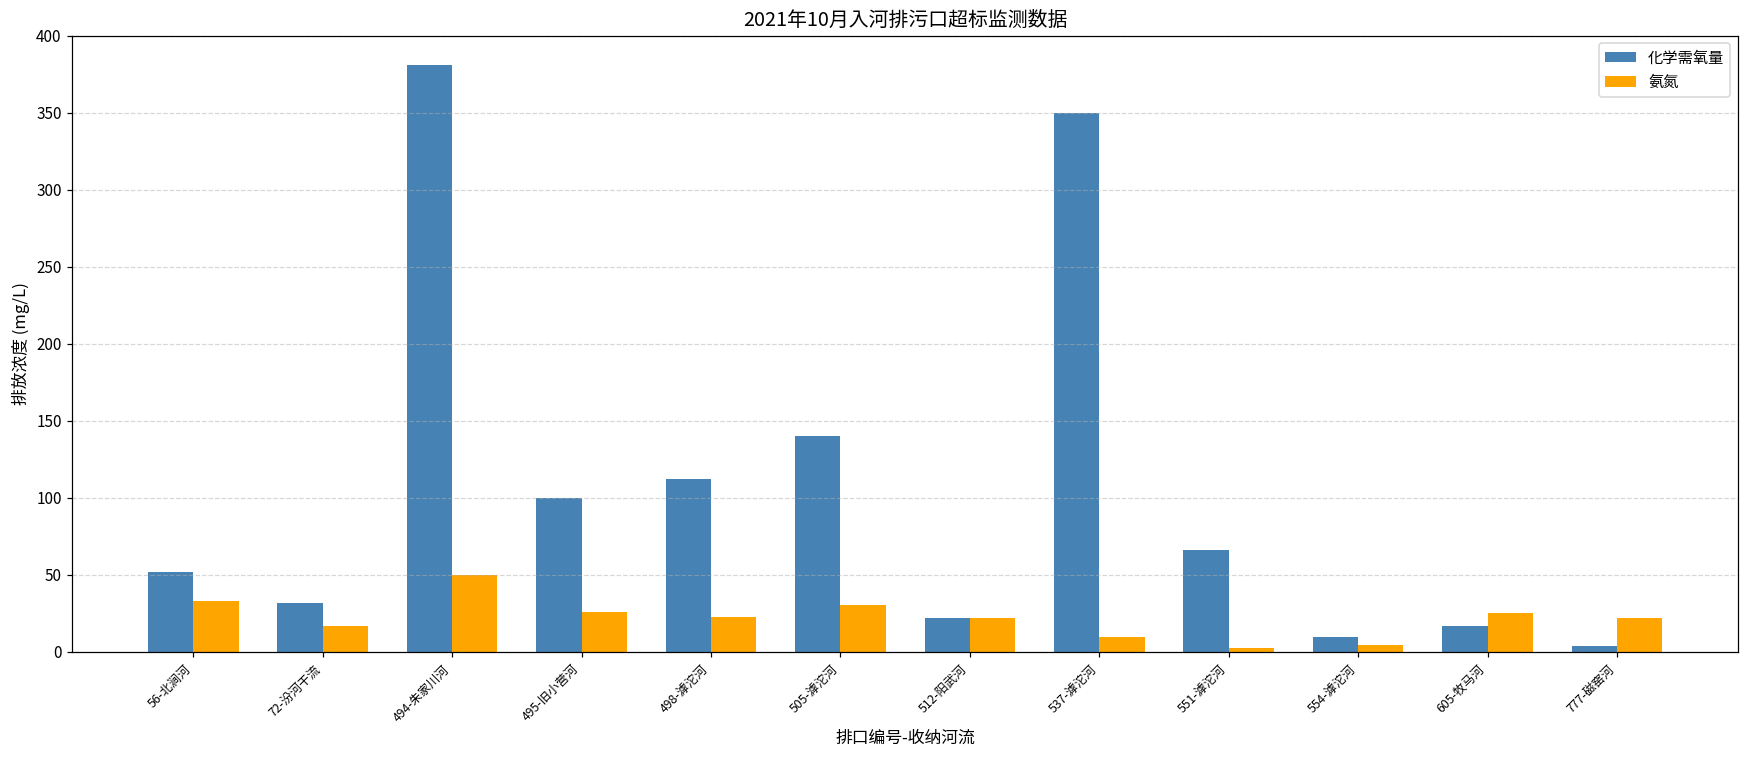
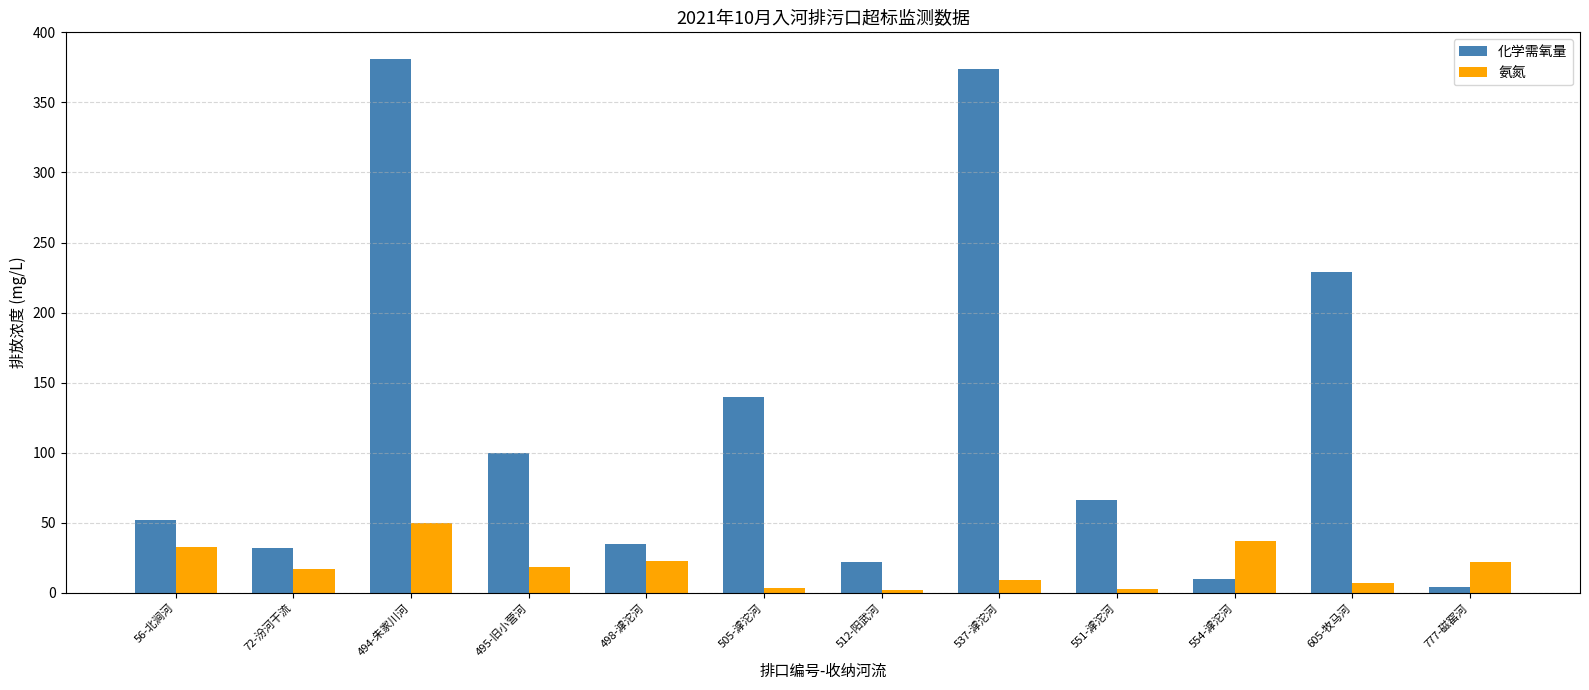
  {
    "化学需氧量": {
      "56-北涧河": 52,
      "72-汾河干流": 32,
      "494-朱家川河": 381,
      "495-旧小营河": 100,
-     "498-滹沱河": 112,
+     "498-滹沱河": 35,
      "505-滹沱河": 140,
      "512-阳武河": 22,
-     "537-滹沱河": 350,
+     "537-滹沱河": 374,
      "551-滹沱河": 66,
      "554-滹沱河": 10,
-     "605-牧马河": 17,
+     "605-牧马河": 229,
      "777-磁窑河": 4
    },
    "氨氮": {
      "56-北涧河": 33,
      "72-汾河干流": 17,
      "494-朱家川河": 50,
-     "495-旧小营河": 26,
+     "495-旧小营河": 18,
      "498-滹沱河": 22,
-     "505-滹沱河": 30,
-     "512-阳武河": 22,
+     "505-滹沱河": 3,
+     "512-阳武河": 2,
      "537-滹沱河": 9,
      "551-滹沱河": 3,
-     "554-滹沱河": 5,
-     "605-牧马河": 25,
+     "554-滹沱河": 37,
+     "605-牧马河": 7,
      "777-磁窑河": 22
    }
  }
